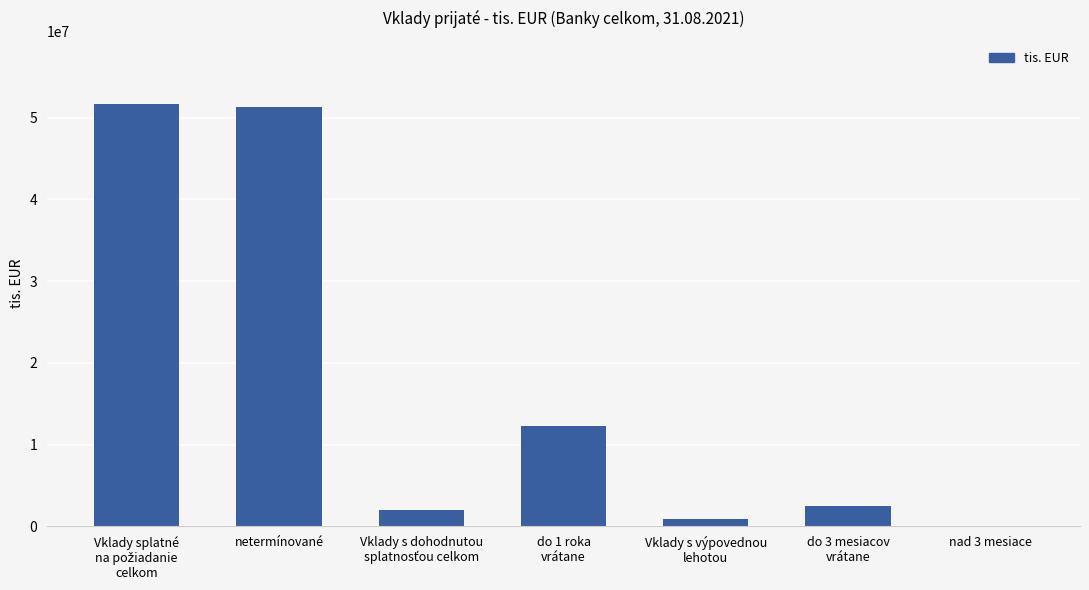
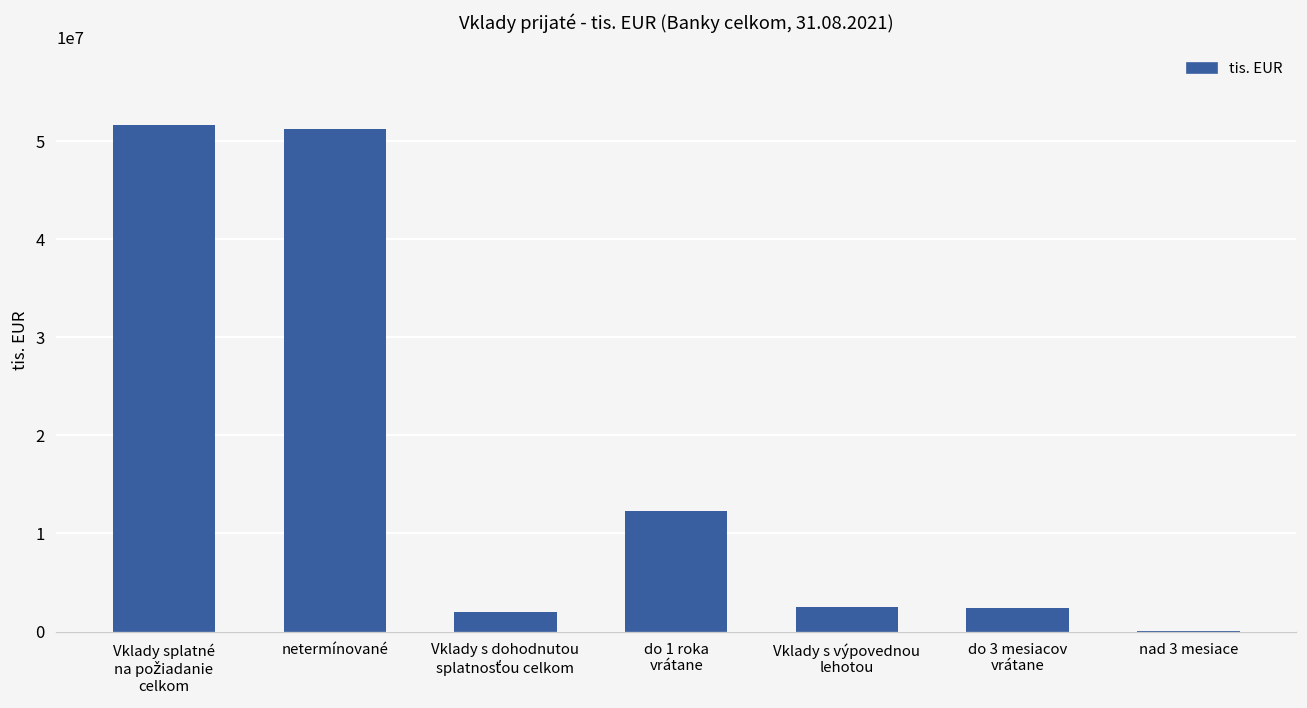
  {
    "Vklady splatné na požiadanie celkom": 52000000,
    "netermínované": 51000000,
    "Vklady s dohodnutou splatnosťou celkom": 2000000,
    "do 1 roka vrátane": 12000000,
-   "Vklady s výpovednou lehotou": 1000000,
+   "Vklady s výpovednou lehotou": 3000000,
    "do 3 mesiacov vrátane": 2000000
  }
